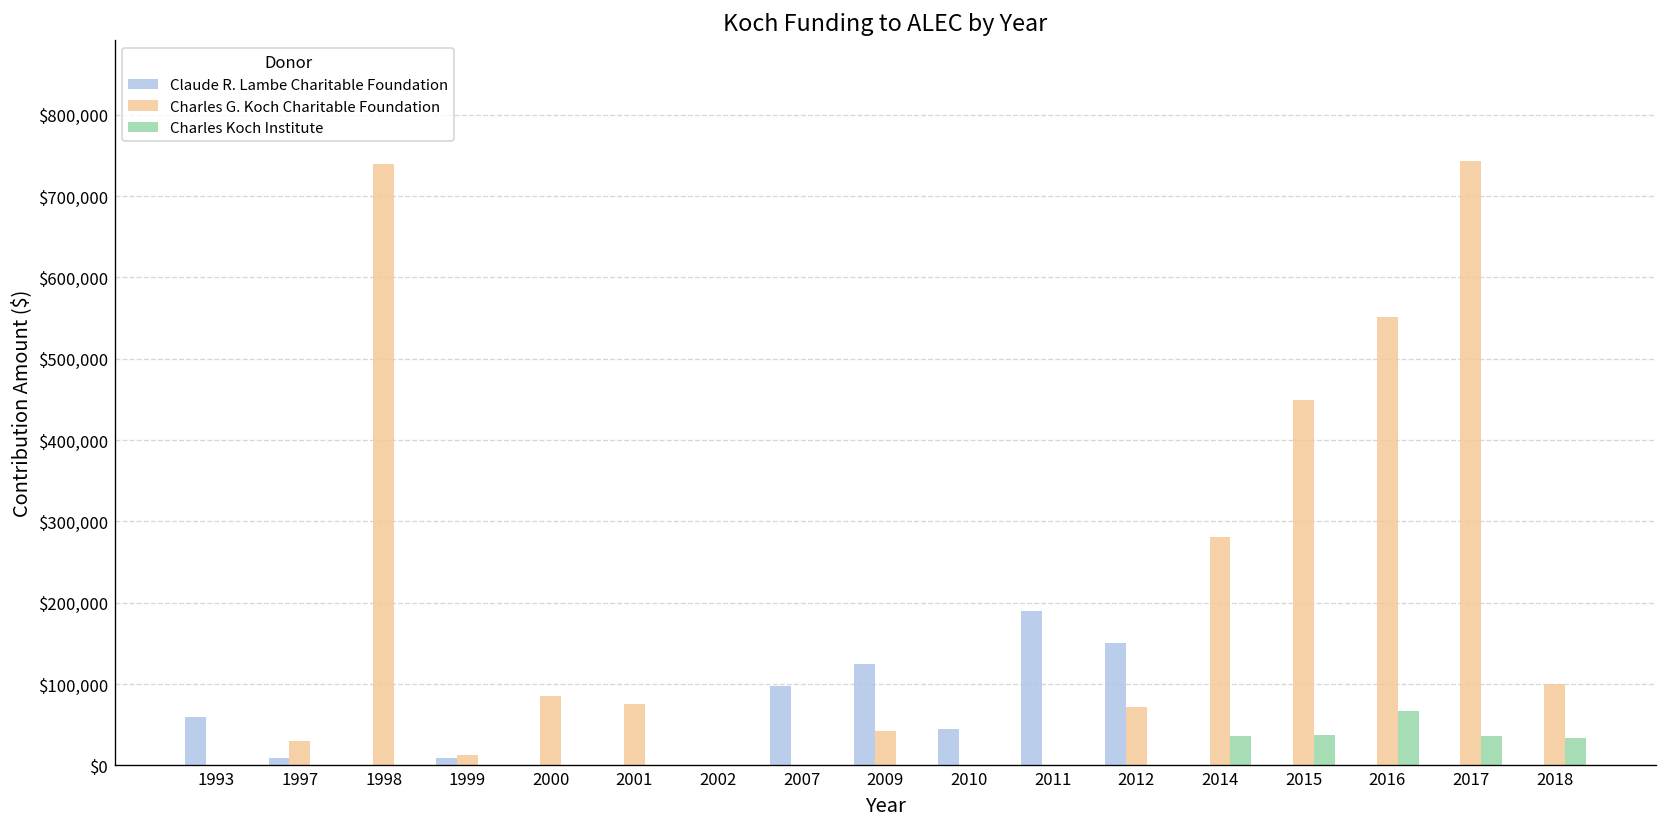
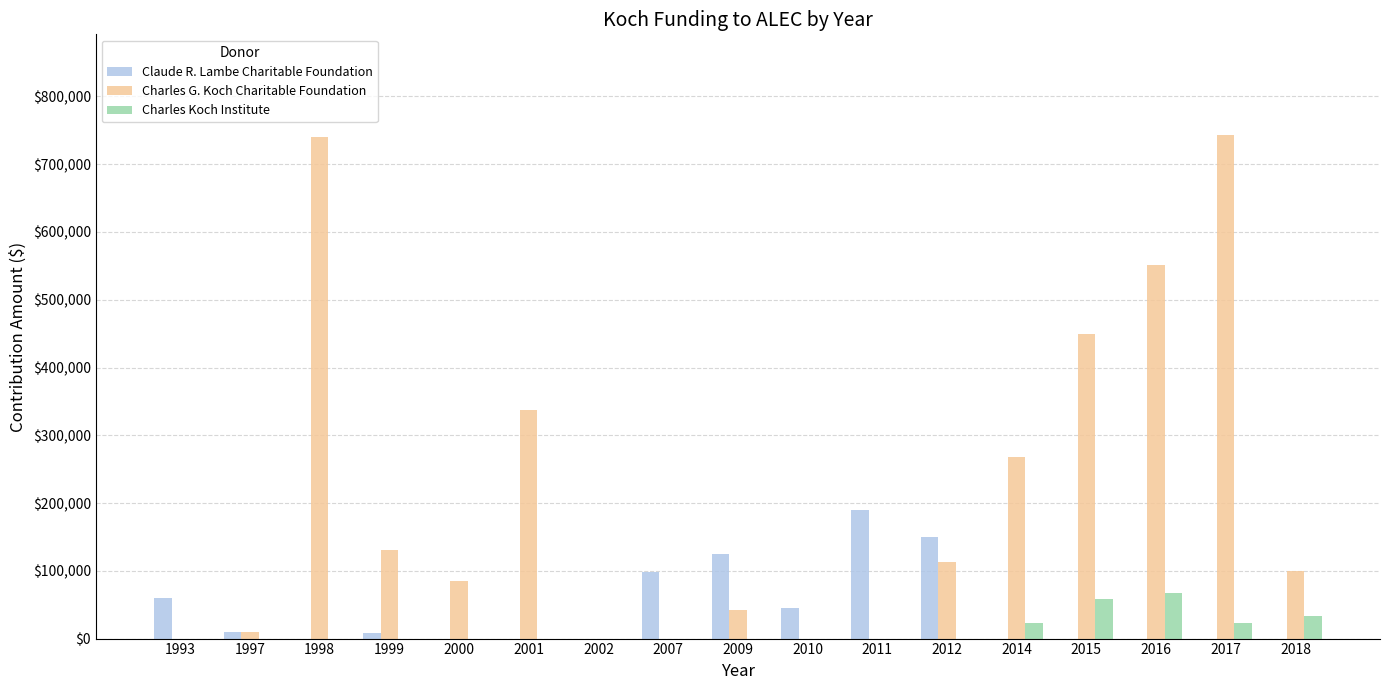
  {
    "Claude R. Lambe Charitable Foundation": {
      "1993": "$60,000",
      "1997": "$10,000",
      "1998": "$0",
      "1999": "$10,000",
      "2000": "$0",
      "2001": "$0",
      "2002": "$0",
      "2007": "$100,000",
      "2009": "$130,000",
      "2010": "$40,000",
      "2011": "$190,000",
      "2012": "$150,000",
      "2014": "$0",
      "2015": "$0",
      "2016": "$0",
      "2017": "$0",
      "2018": "$0"
    },
    "Charles G. Koch Charitable Foundation": {
      "1993": "$0",
-     "1997": "$30,000",
+     "1997": "$10,000",
      "1998": "$740,000",
-     "1999": "$10,000",
+     "1999": "$130,000",
      "2000": "$90,000",
-     "2001": "$80,000",
+     "2001": "$340,000",
      "2002": "$0",
      "2007": "$0",
      "2009": "$40,000",
      "2010": "$0",
      "2011": "$0",
-     "2012": "$70,000",
-     "2014": "$280,000",
+     "2012": "$110,000",
+     "2014": "$270,000",
      "2015": "$450,000",
      "2016": "$550,000",
      "2017": "$740,000",
      "2018": "$100,000"
    },
    "Charles Koch Institute": {
      "1993": "$0",
      "1997": "$0",
      "1998": "$0",
      "1999": "$0",
      "2000": "$0",
      "2001": "$0",
      "2002": "$0",
      "2007": "$0",
      "2009": "$0",
      "2010": "$0",
      "2011": "$0",
      "2012": "$0",
-     "2014": "$40,000",
-     "2015": "$40,000",
+     "2014": "$20,000",
+     "2015": "$60,000",
      "2016": "$70,000",
-     "2017": "$40,000",
+     "2017": "$20,000",
      "2018": "$30,000"
    }
  }
